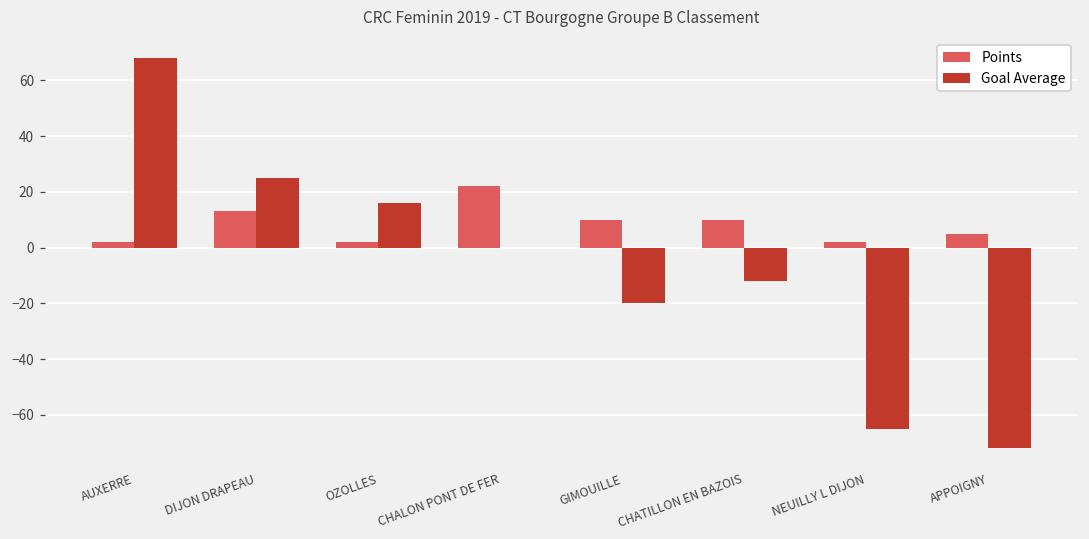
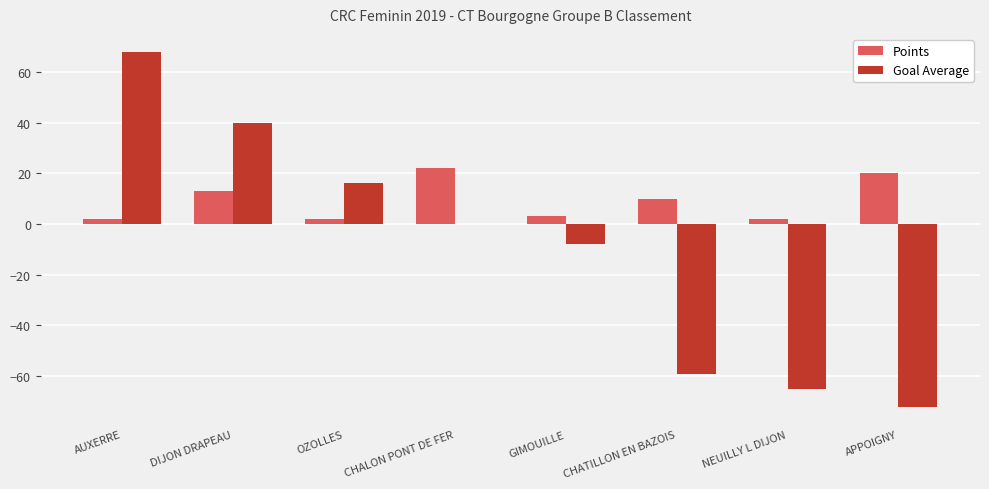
  {
    "Points": {
      "AUXERRE": 2,
      "DIJON DRAPEAU": 13,
      "OZOLLES": 2,
      "CHALON PONT DE FER": 22,
-     "GIMOUILLE": 10,
+     "GIMOUILLE": 3,
      "CHATILLON EN BAZOIS": 10,
      "NEUILLY L DIJON": 2,
-     "APPOIGNY": 5
+     "APPOIGNY": 20
    },
    "Goal Average": {
      "AUXERRE": 68,
-     "DIJON DRAPEAU": 25,
+     "DIJON DRAPEAU": 40,
      "OZOLLES": 16,
      "CHALON PONT DE FER": 0,
-     "GIMOUILLE": -20,
-     "CHATILLON EN BAZOIS": -12,
+     "GIMOUILLE": -8,
+     "CHATILLON EN BAZOIS": -59,
      "NEUILLY L DIJON": -65,
      "APPOIGNY": -72
    }
  }
